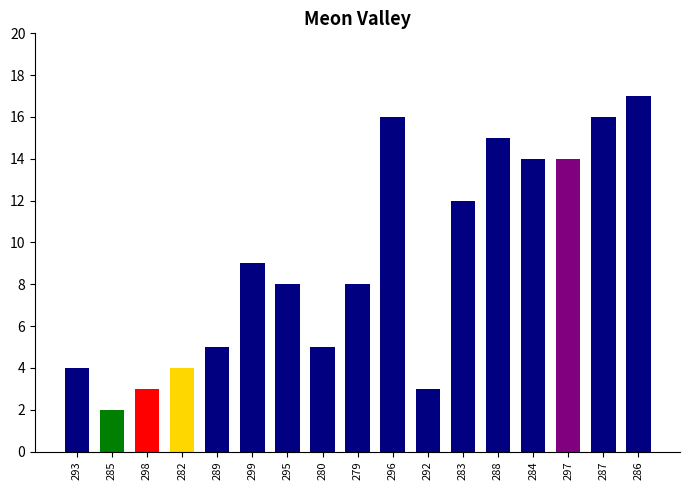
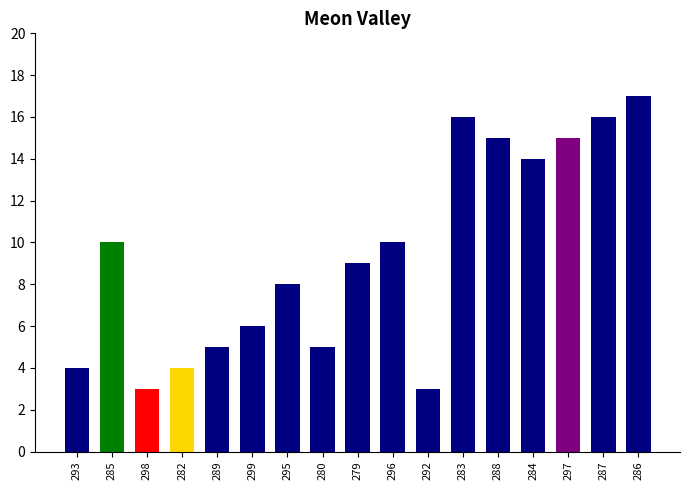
  {
    "293": 4,
-   "285": 2,
+   "285": 10,
    "298": 3,
    "282": 4,
    "289": 5,
-   "299": 9,
+   "299": 6,
    "295": 8,
    "280": 5,
-   "279": 8,
-   "296": 16,
+   "279": 9,
+   "296": 10,
    "292": 3,
-   "283": 12,
+   "283": 16,
    "288": 15,
    "284": 14,
-   "297": 14,
+   "297": 15,
    "287": 16,
    "286": 17
  }
